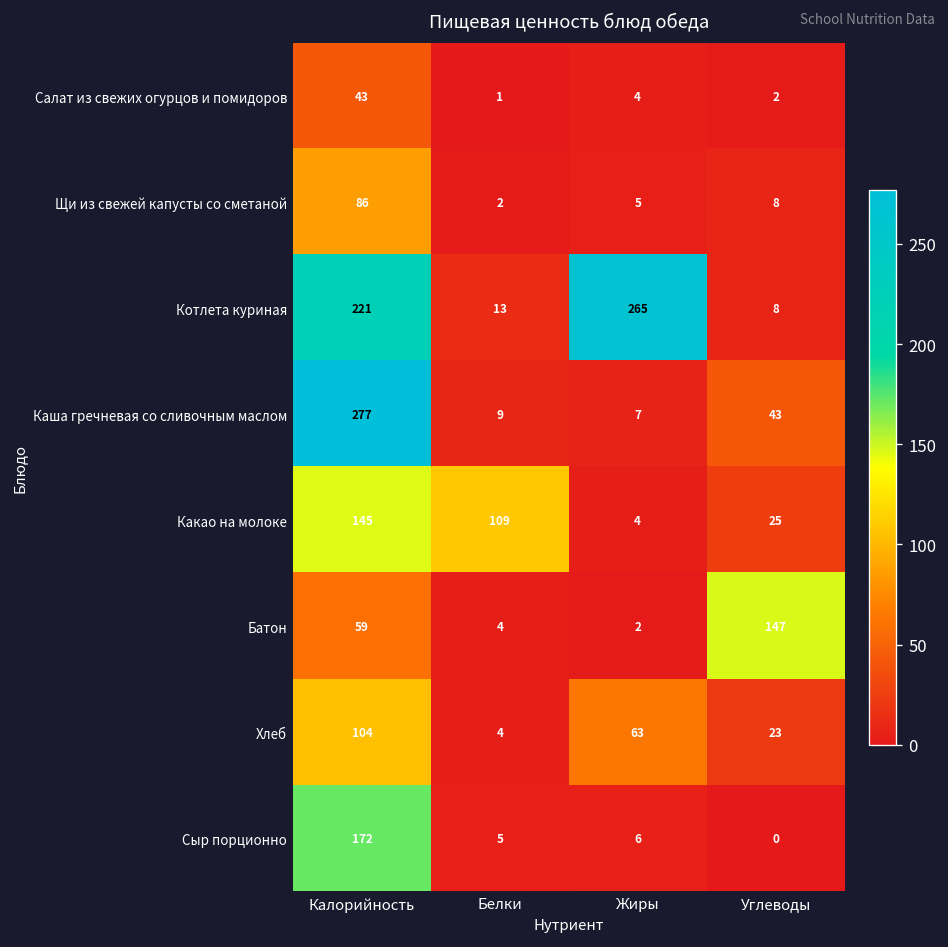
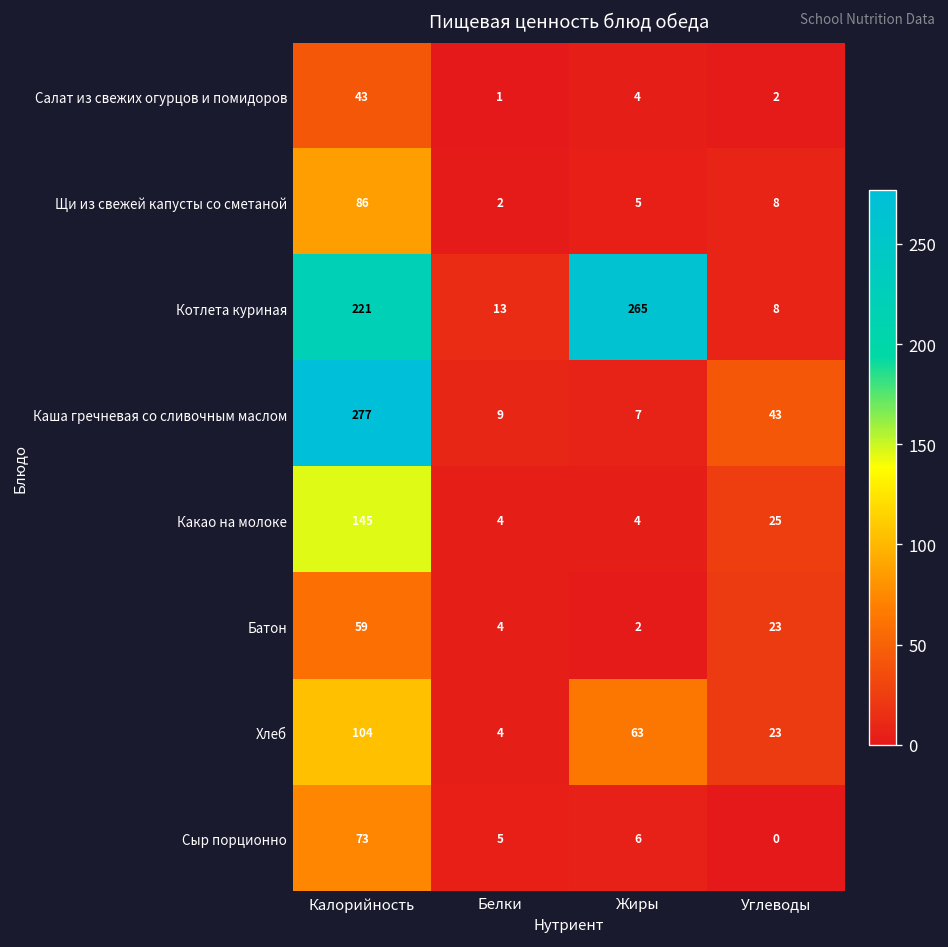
  {
    "Салат из свежих огурцов и помидоров": {
      "Калорийность": 43,
      "Белки": 1,
      "Жиры": 4,
      "Углеводы": 2
    },
    "Щи из свежей капусты со сметаной": {
      "Калорийность": 86,
      "Белки": 2,
      "Жиры": 5,
      "Углеводы": 8
    },
    "Котлета куриная": {
      "Калорийность": 221,
      "Белки": 13,
      "Жиры": 265,
      "Углеводы": 8
    },
    "Каша гречневая со сливочным маслом": {
      "Калорийность": 277,
      "Белки": 9,
      "Жиры": 7,
      "Углеводы": 43
    },
    "Какао на молоке": {
      "Калорийность": 145,
-     "Белки": 109,
+     "Белки": 4,
      "Жиры": 4,
      "Углеводы": 25
    },
    "Батон": {
      "Калорийность": 59,
      "Белки": 4,
      "Жиры": 2,
-     "Углеводы": 147
+     "Углеводы": 23
    },
    "Хлеб": {
      "Калорийность": 104,
      "Белки": 4,
      "Жиры": 63,
      "Углеводы": 23
    },
    "Сыр порционно": {
-     "Калорийность": 172,
+     "Калорийность": 73,
      "Белки": 5,
      "Жиры": 6,
      "Углеводы": 0
    }
  }
